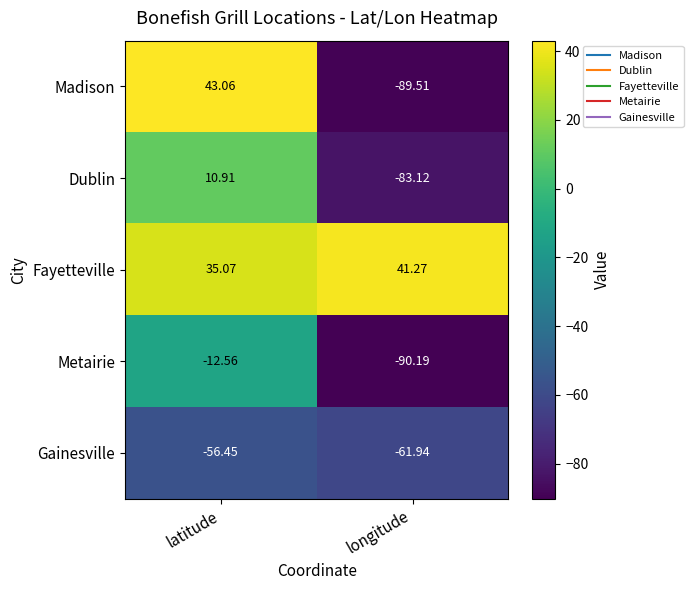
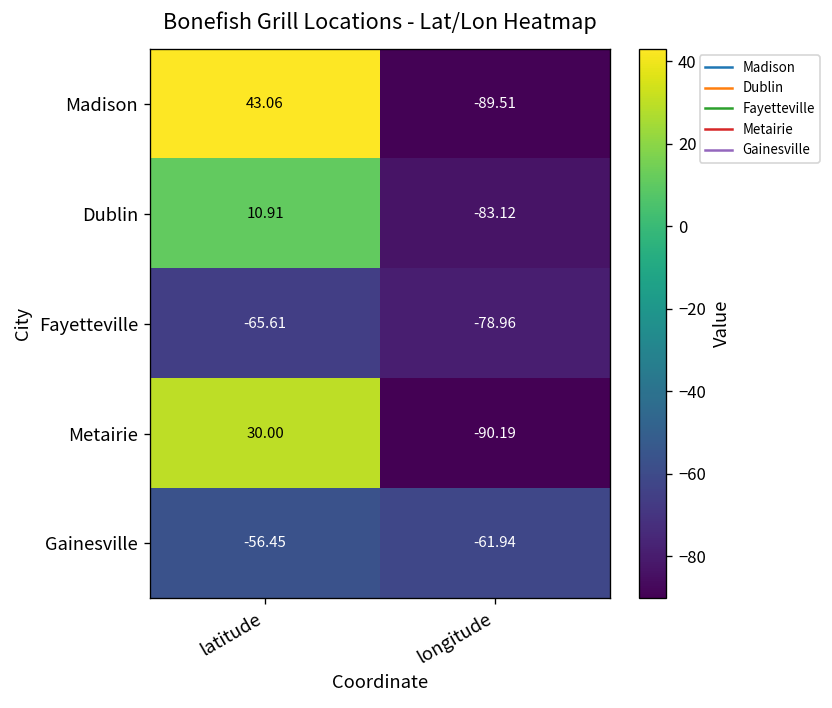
  {
    "Madison": {
      "latitude": 43.06,
      "longitude": -89.51
    },
    "Dublin": {
      "latitude": 10.91,
      "longitude": -83.12
    },
    "Fayetteville": {
-     "latitude": 35.07,
-     "longitude": 41.27
+     "latitude": -65.61,
+     "longitude": -78.96
    },
    "Metairie": {
-     "latitude": -12.56,
+     "latitude": 30.00,
      "longitude": -90.19
    },
    "Gainesville": {
      "latitude": -56.45,
      "longitude": -61.94
    }
  }
